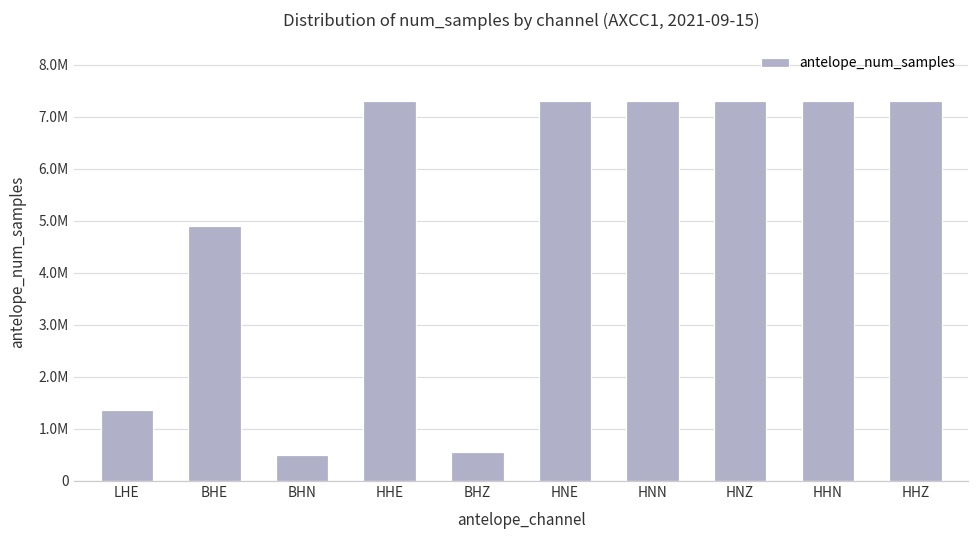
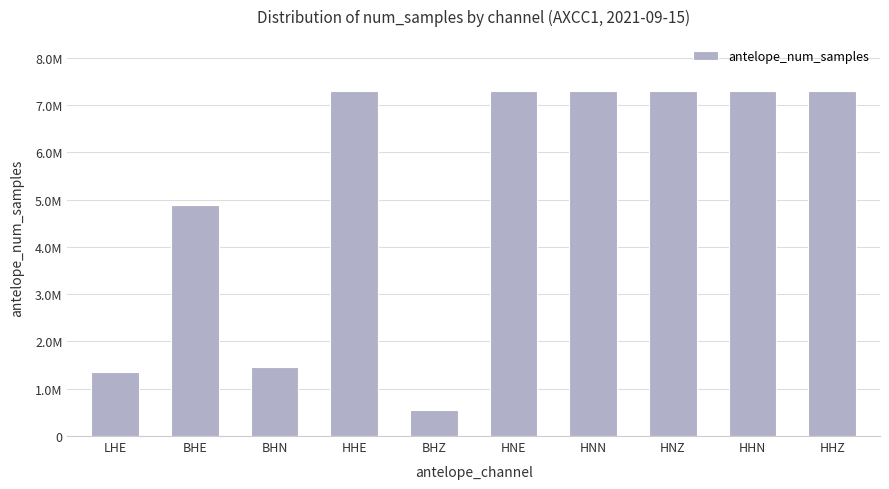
  {
    "LHE": 1400000,
    "BHE": 4900000,
-   "BHN": 500000,
+   "BHN": 1500000,
    "HHE": 7300000,
    "BHZ": 600000,
    "HNE": 7300000,
    "HNN": 7300000,
    "HNZ": 7300000,
    "HHN": 7300000,
    "HHZ": 7300000
  }
